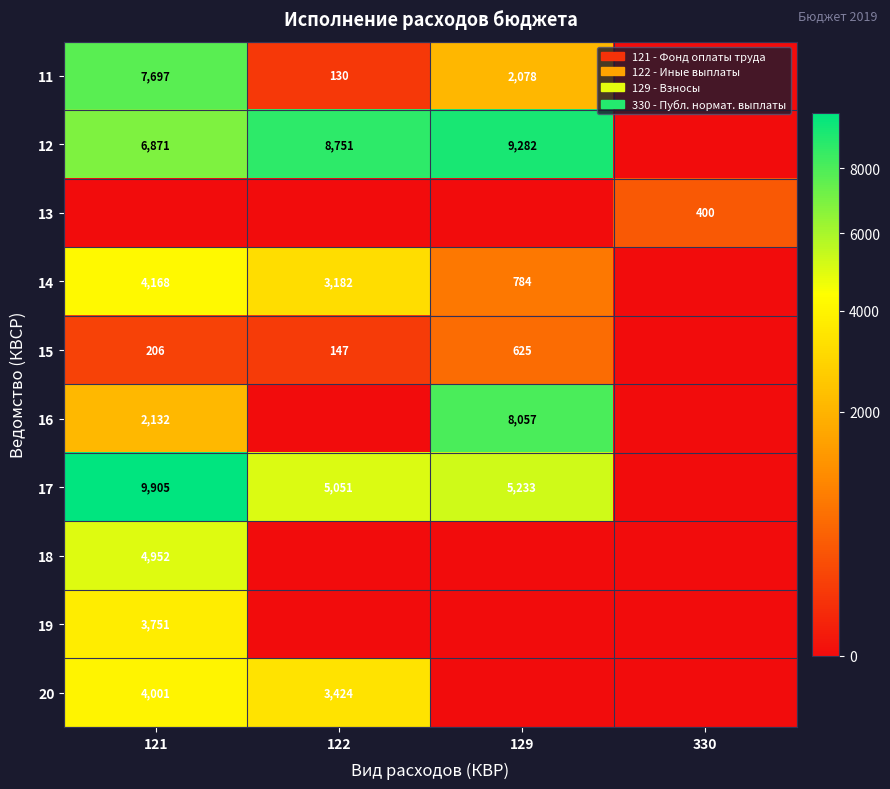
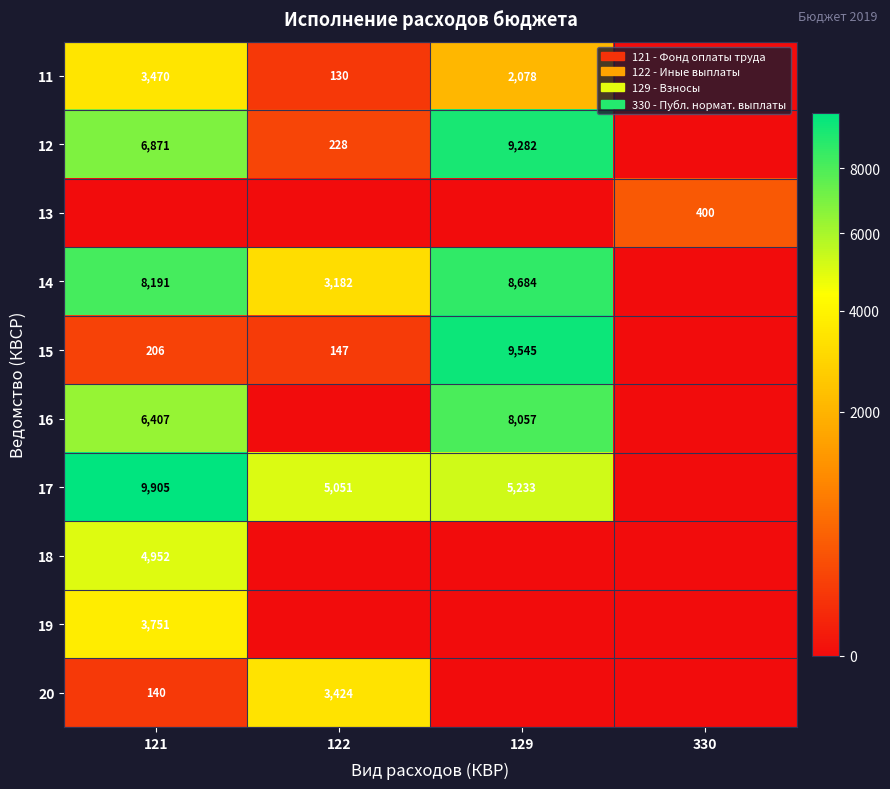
  {
    "11": {
-     "121": "7,697",
+     "121": "3,470",
      "122": "130",
      "129": "2,078"
    },
    "12": {
      "121": "6,871",
-     "122": "8,751",
+     "122": "228",
      "129": "9,282"
    },
    "13": {
      "330": "400"
    },
    "14": {
-     "121": "4,168",
+     "121": "8,191",
      "122": "3,182",
-     "129": "784"
+     "129": "8,684"
    },
    "15": {
      "121": "206",
      "122": "147",
-     "129": "625"
+     "129": "9,545"
    },
    "16": {
-     "121": "2,132",
+     "121": "6,407",
      "129": "8,057"
    },
    "17": {
      "121": "9,905",
      "122": "5,051",
      "129": "5,233"
    },
    "18": {
      "121": "4,952"
    },
    "19": {
      "121": "3,751"
    },
    "20": {
-     "121": "4,001",
+     "121": "140",
      "122": "3,424"
    }
  }
